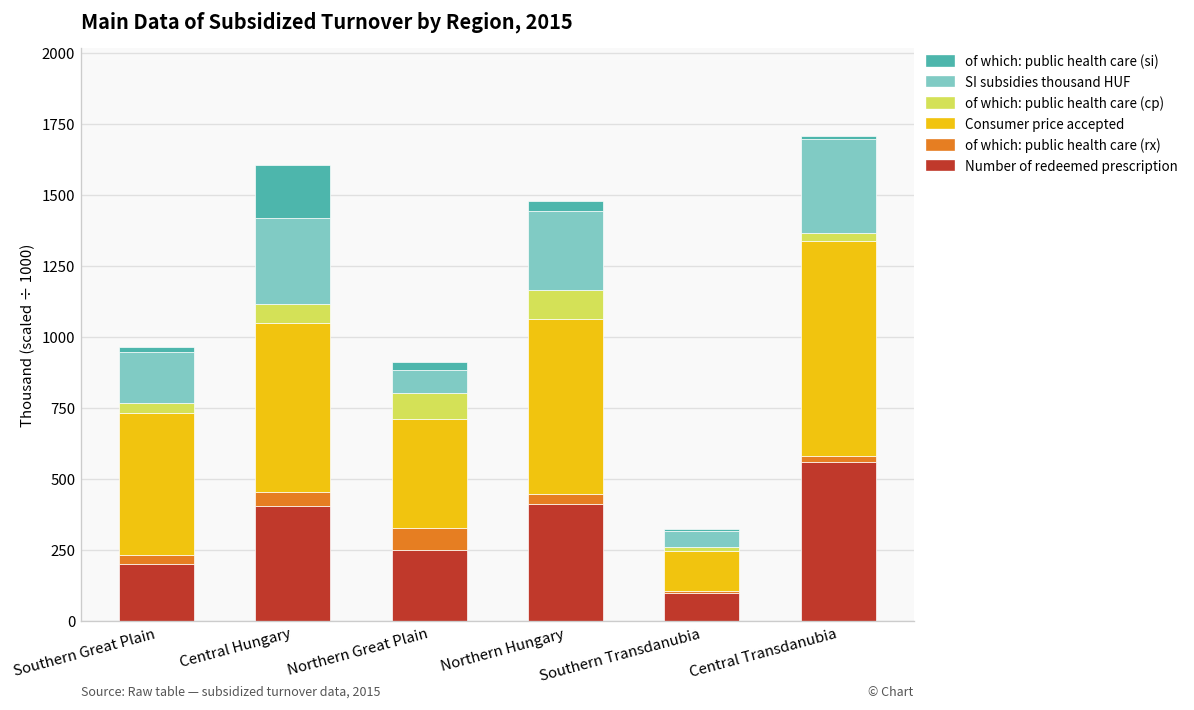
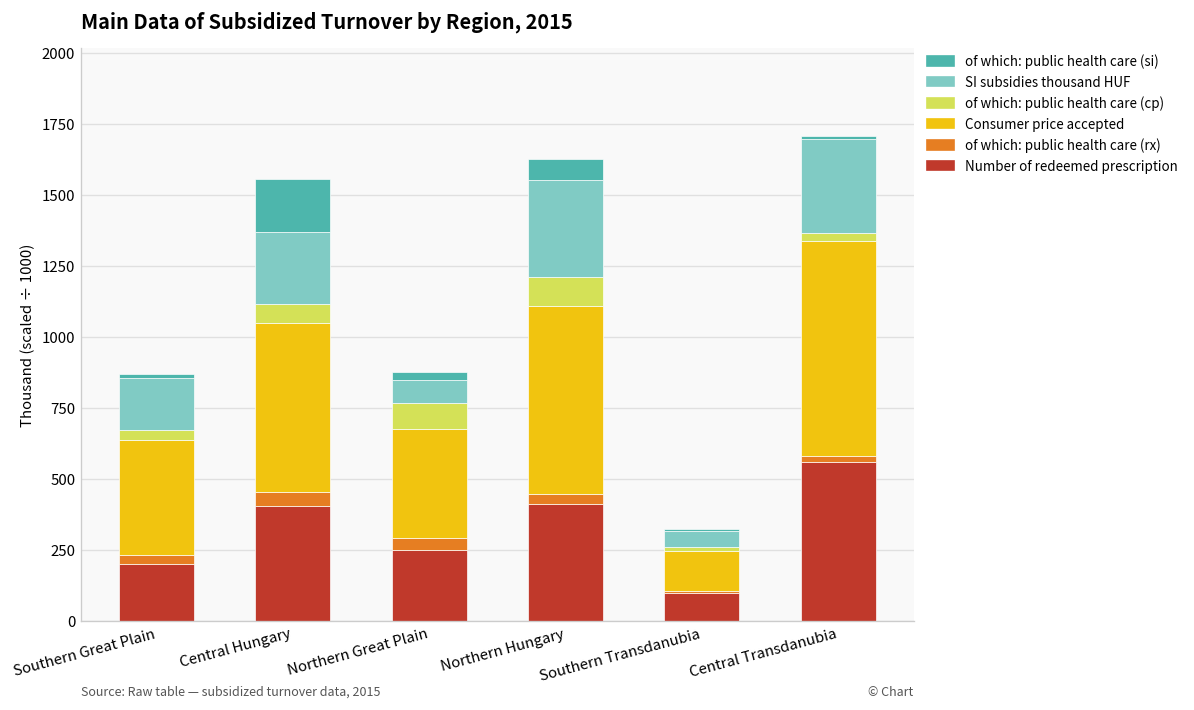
  {
    "Number of redeemed prescription": {
      "Southern Great Plain": 200,
      "Central Hungary": 410,
      "Northern Great Plain": 250,
      "Northern Hungary": 410,
      "Southern Transdanubia": 100,
      "Central Transdanubia": 560
    },
    "of which: public health care (rx)": {
      "Southern Great Plain": 30,
      "Central Hungary": 50,
-     "Northern Great Plain": 80,
+     "Northern Great Plain": 40,
      "Northern Hungary": 40,
      "Central Transdanubia": 20
    },
    "Consumer price accepted": {
-     "Southern Great Plain": 500,
+     "Southern Great Plain": 410,
      "Central Hungary": 590,
      "Northern Great Plain": 380,
-     "Northern Hungary": 620,
+     "Northern Hungary": 660,
      "Southern Transdanubia": 140,
      "Central Transdanubia": 760
    },
    "of which: public health care (cp)": {
      "Southern Great Plain": 40,
      "Central Hungary": 70,
      "Northern Great Plain": 90,
      "Northern Hungary": 100,
      "Southern Transdanubia": 10,
      "Central Transdanubia": 30
    },
    "SI subsidies thousand HUF": {
      "Southern Great Plain": 180,
-     "Central Hungary": 300,
+     "Central Hungary": 250,
      "Northern Great Plain": 80,
-     "Northern Hungary": 280,
+     "Northern Hungary": 340,
      "Southern Transdanubia": 60,
      "Central Transdanubia": 330
    },
    "of which: public health care (si)": {
      "Southern Great Plain": 10,
      "Central Hungary": 180,
      "Northern Great Plain": 30,
-     "Northern Hungary": 30,
+     "Northern Hungary": 70,
      "Central Transdanubia": 10
    }
  }
